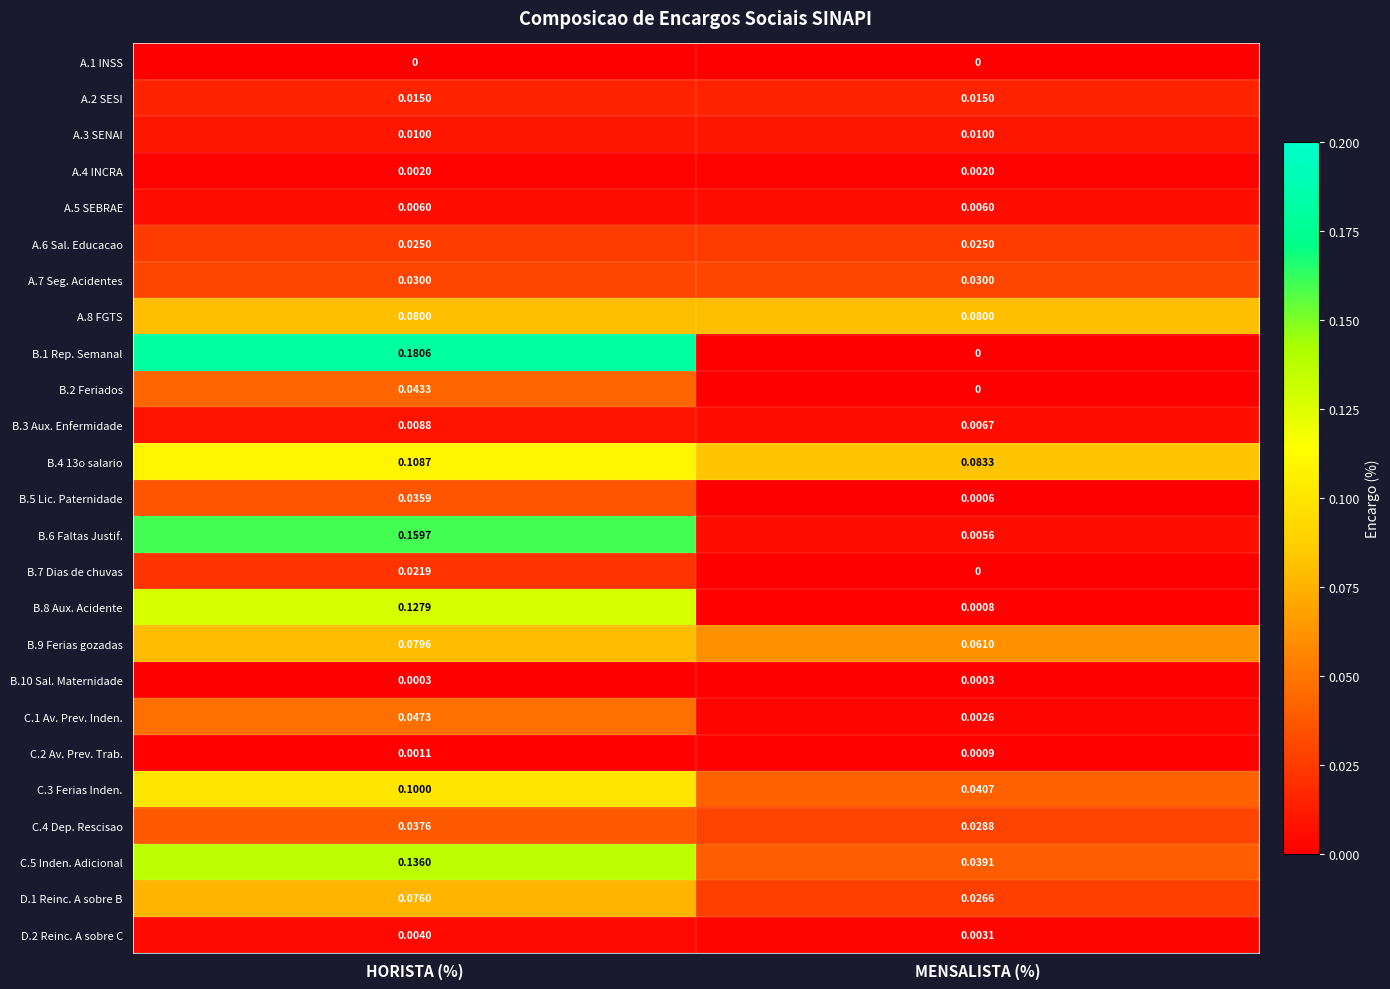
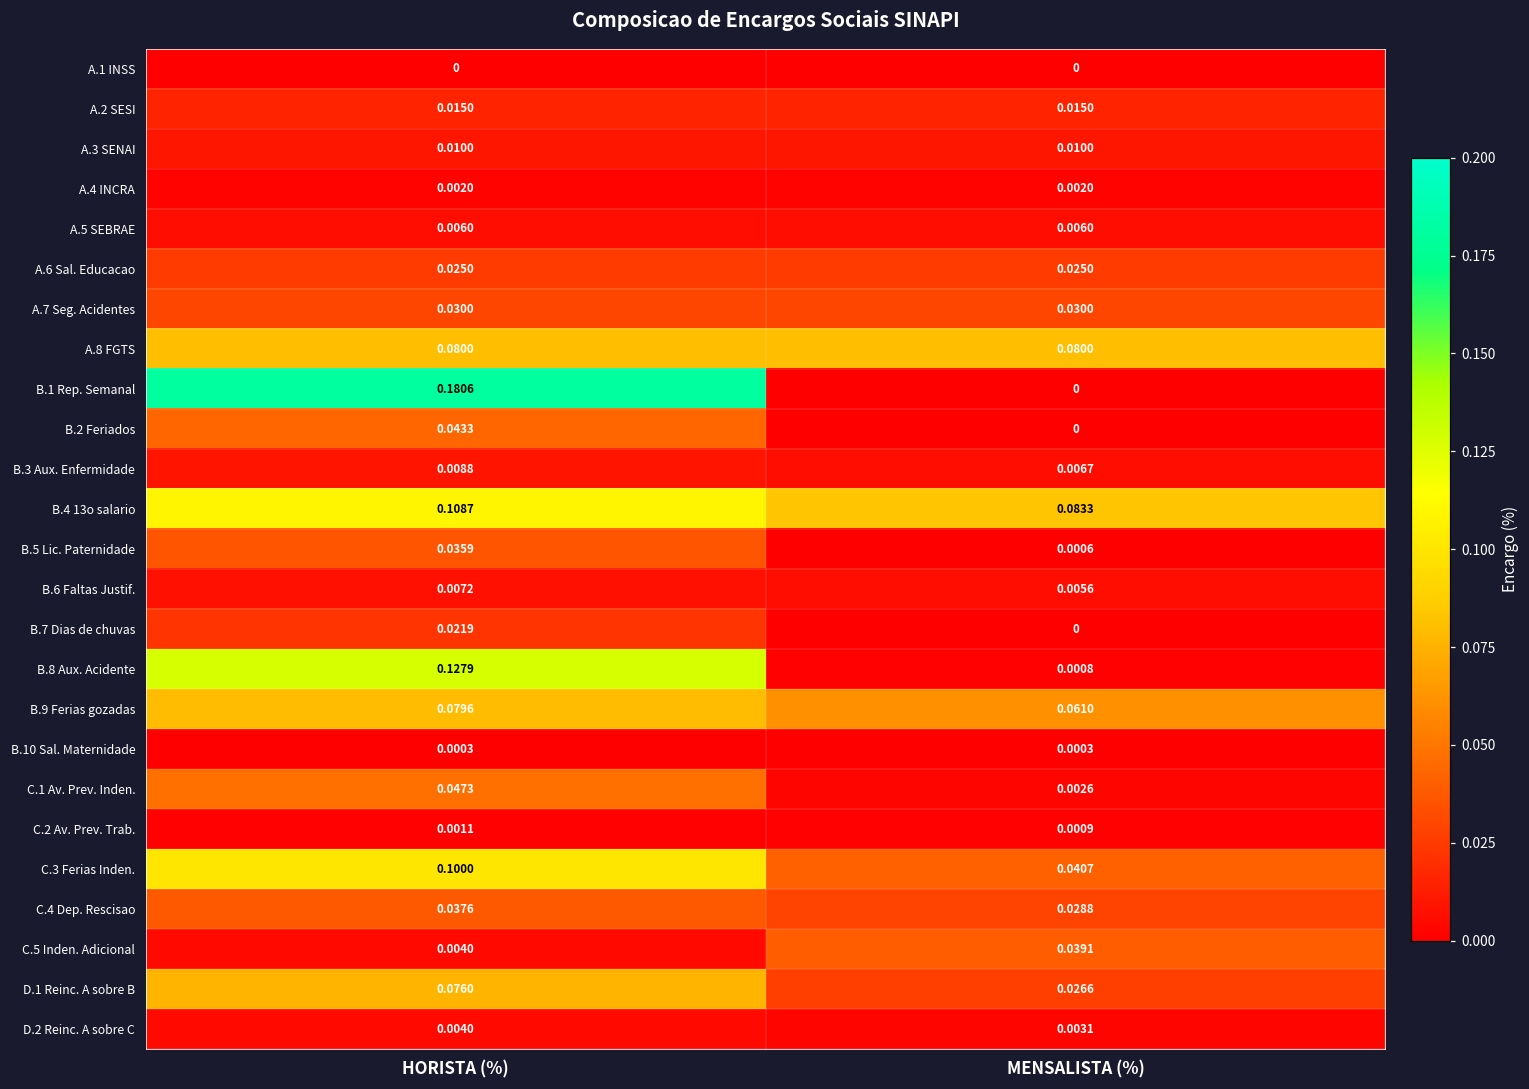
  {
    "A.1 INSS": {
      "HORISTA (%)": 0,
      "MENSALISTA (%)": 0
    },
    "A.2 SESI": {
      "HORISTA (%)": 0.0150,
      "MENSALISTA (%)": 0.0150
    },
    "A.3 SENAI": {
      "HORISTA (%)": 0.0100,
      "MENSALISTA (%)": 0.0100
    },
    "A.4 INCRA": {
      "HORISTA (%)": 0.0020,
      "MENSALISTA (%)": 0.0020
    },
    "A.5 SEBRAE": {
      "HORISTA (%)": 0.0060,
      "MENSALISTA (%)": 0.0060
    },
    "A.6 Sal. Educacao": {
      "HORISTA (%)": 0.0250,
      "MENSALISTA (%)": 0.0250
    },
    "A.7 Seg. Acidentes": {
      "HORISTA (%)": 0.0300,
      "MENSALISTA (%)": 0.0300
    },
    "A.8 FGTS": {
      "HORISTA (%)": 0.0800,
      "MENSALISTA (%)": 0.0800
    },
    "B.1 Rep. Semanal": {
      "HORISTA (%)": 0.1806,
      "MENSALISTA (%)": 0
    },
    "B.2 Feriados": {
      "HORISTA (%)": 0.0433,
      "MENSALISTA (%)": 0
    },
    "B.3 Aux. Enfermidade": {
      "HORISTA (%)": 0.0088,
      "MENSALISTA (%)": 0.0067
    },
    "B.4 13o salario": {
      "HORISTA (%)": 0.1087,
      "MENSALISTA (%)": 0.0833
    },
    "B.5 Lic. Paternidade": {
      "HORISTA (%)": 0.0359,
      "MENSALISTA (%)": 0.0006
    },
    "B.6 Faltas Justif.": {
-     "HORISTA (%)": 0.1597,
+     "HORISTA (%)": 0.0072,
      "MENSALISTA (%)": 0.0056
    },
    "B.7 Dias de chuvas": {
      "HORISTA (%)": 0.0219,
      "MENSALISTA (%)": 0
    },
    "B.8 Aux. Acidente": {
      "HORISTA (%)": 0.1279,
      "MENSALISTA (%)": 0.0008
    },
    "B.9 Ferias gozadas": {
      "HORISTA (%)": 0.0796,
      "MENSALISTA (%)": 0.0610
    },
    "B.10 Sal. Maternidade": {
      "HORISTA (%)": 0.0003,
      "MENSALISTA (%)": 0.0003
    },
    "C.1 Av. Prev. Inden.": {
      "HORISTA (%)": 0.0473,
      "MENSALISTA (%)": 0.0026
    },
    "C.2 Av. Prev. Trab.": {
      "HORISTA (%)": 0.0011,
      "MENSALISTA (%)": 0.0009
    },
    "C.3 Ferias Inden.": {
      "HORISTA (%)": 0.1000,
      "MENSALISTA (%)": 0.0407
    },
    "C.4 Dep. Rescisao": {
      "HORISTA (%)": 0.0376,
      "MENSALISTA (%)": 0.0288
    },
    "C.5 Inden. Adicional": {
-     "HORISTA (%)": 0.1360,
+     "HORISTA (%)": 0.0040,
      "MENSALISTA (%)": 0.0391
    },
    "D.1 Reinc. A sobre B": {
      "HORISTA (%)": 0.0760,
      "MENSALISTA (%)": 0.0266
    },
    "D.2 Reinc. A sobre C": {
      "HORISTA (%)": 0.0040,
      "MENSALISTA (%)": 0.0031
    }
  }
